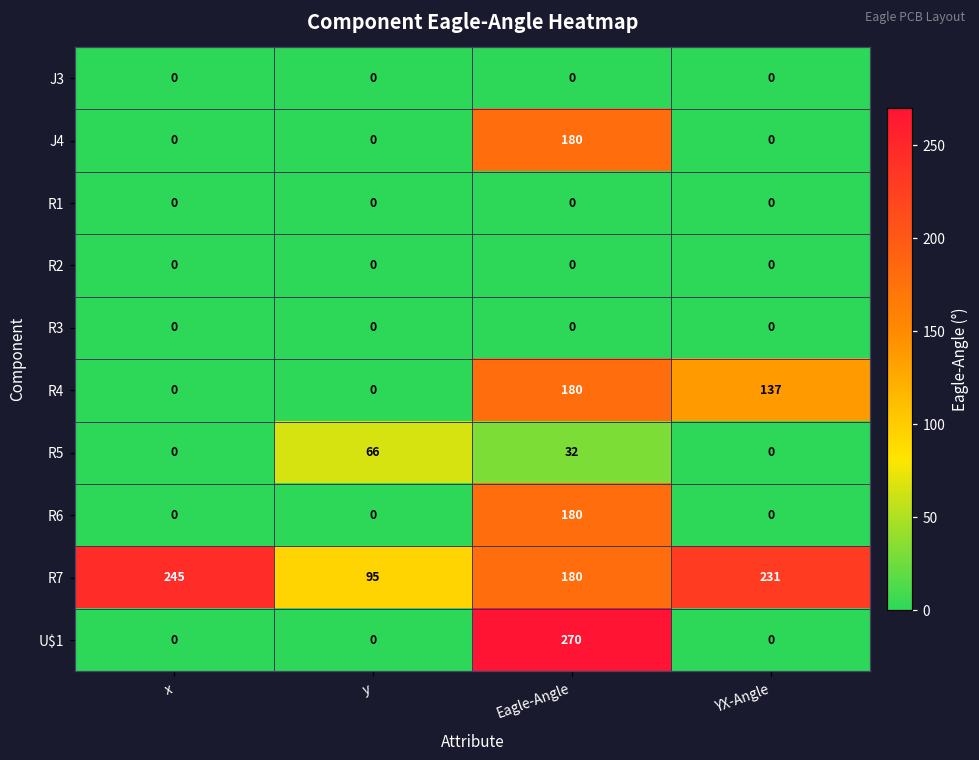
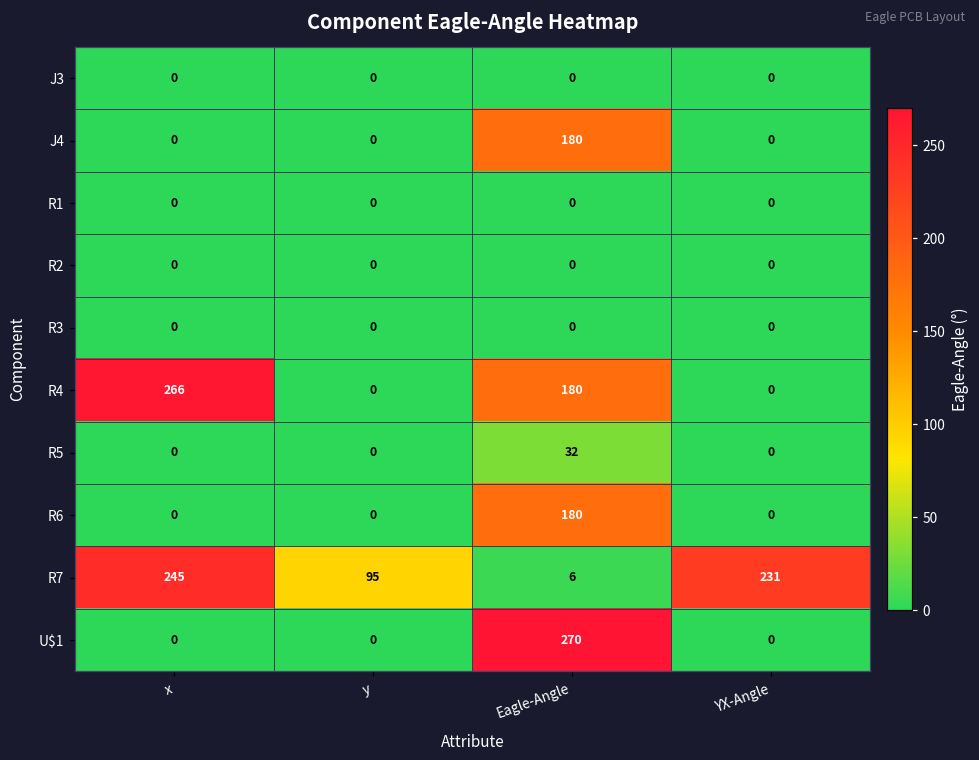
  {
    "J3": {
      "x": 0,
      "y": 0,
      "Eagle-Angle": 0,
      "YX-Angle": 0
    },
    "J4": {
      "x": 0,
      "y": 0,
      "Eagle-Angle": 180,
      "YX-Angle": 0
    },
    "R1": {
      "x": 0,
      "y": 0,
      "Eagle-Angle": 0,
      "YX-Angle": 0
    },
    "R2": {
      "x": 0,
      "y": 0,
      "Eagle-Angle": 0,
      "YX-Angle": 0
    },
    "R3": {
      "x": 0,
      "y": 0,
      "Eagle-Angle": 0,
      "YX-Angle": 0
    },
    "R4": {
-     "x": 0,
+     "x": 266,
      "y": 0,
      "Eagle-Angle": 180,
-     "YX-Angle": 137
+     "YX-Angle": 0
    },
    "R5": {
      "x": 0,
-     "y": 66,
+     "y": 0,
      "Eagle-Angle": 32,
      "YX-Angle": 0
    },
    "R6": {
      "x": 0,
      "y": 0,
      "Eagle-Angle": 180,
      "YX-Angle": 0
    },
    "R7": {
      "x": 245,
      "y": 95,
-     "Eagle-Angle": 180,
+     "Eagle-Angle": 6,
      "YX-Angle": 231
    },
    "U$1": {
      "x": 0,
      "y": 0,
      "Eagle-Angle": 270,
      "YX-Angle": 0
    }
  }
